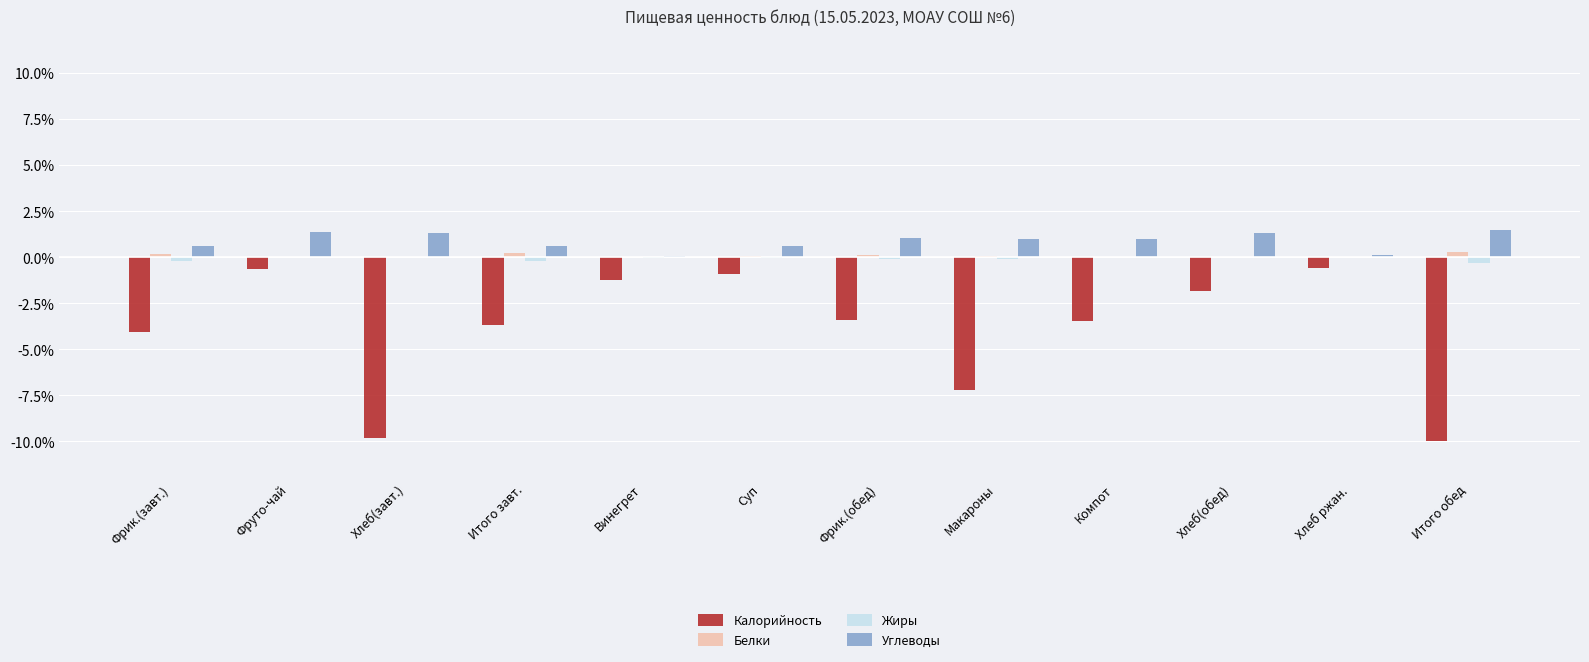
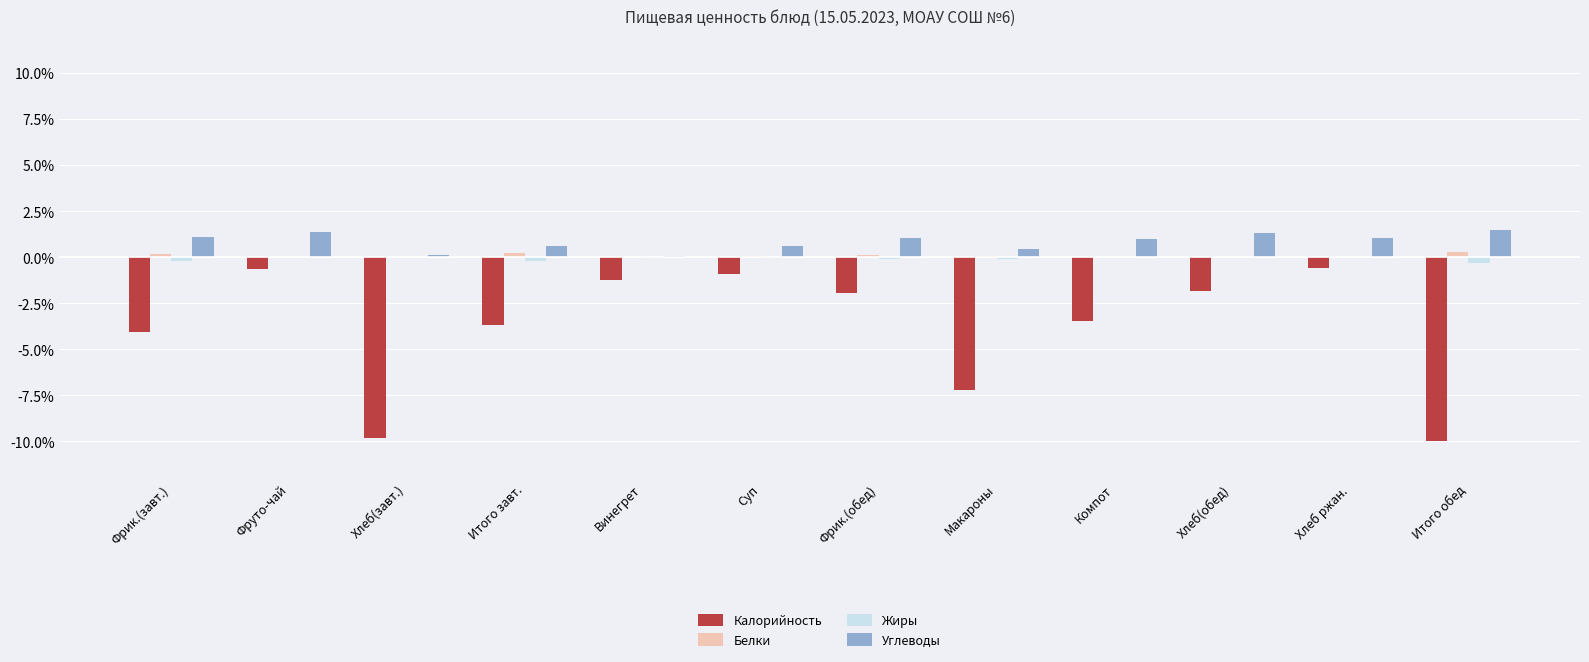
  {
    "Калорийность": {
      "Фрик.(завт.)": "-4.1%",
      "Фруто-чай": "-0.6%",
      "Хлеб(завт.)": "-9.8%",
      "Итого завт.": "-3.7%",
      "Винегрет": "-1.2%",
      "Суп": "-0.9%",
-     "Фрик.(обед)": "-3.4%",
+     "Фрик.(обед)": "-2.0%",
      "Макароны": "-7.2%",
      "Компот": "-3.4%",
      "Хлеб(обед)": "-1.8%",
      "Хлеб ржан.": "-0.6%",
      "Итого обед": "-10.0%"
    },
    "Белки": {
      "Фрик.(завт.)": "0.2%",
      "Фруто-чай": "0.0%",
      "Итого завт.": "0.2%",
      "Итого обед": "0.3%"
    },
    "Жиры": {
      "Фрик.(завт.)": "-0.2%",
      "Фруто-чай": "0.0%",
      "Итого завт.": "-0.2%",
      "Компот": "0.0%",
      "Итого обед": "-0.3%"
    },
    "Углеводы": {
-     "Фрик.(завт.)": "0.6%",
+     "Фрик.(завт.)": "1.1%",
      "Фруто-чай": "1.3%",
-     "Хлеб(завт.)": "1.3%",
+     "Хлеб(завт.)": "0.1%",
      "Итого завт.": "0.6%",
      "Суп": "0.6%",
      "Фрик.(обед)": "1.0%",
-     "Макароны": "1.0%",
+     "Макароны": "0.4%",
      "Компот": "1.0%",
      "Хлеб(обед)": "1.3%",
-     "Хлеб ржан.": "0.1%",
+     "Хлеб ржан.": "1.0%",
      "Итого обед": "1.5%"
    }
  }
